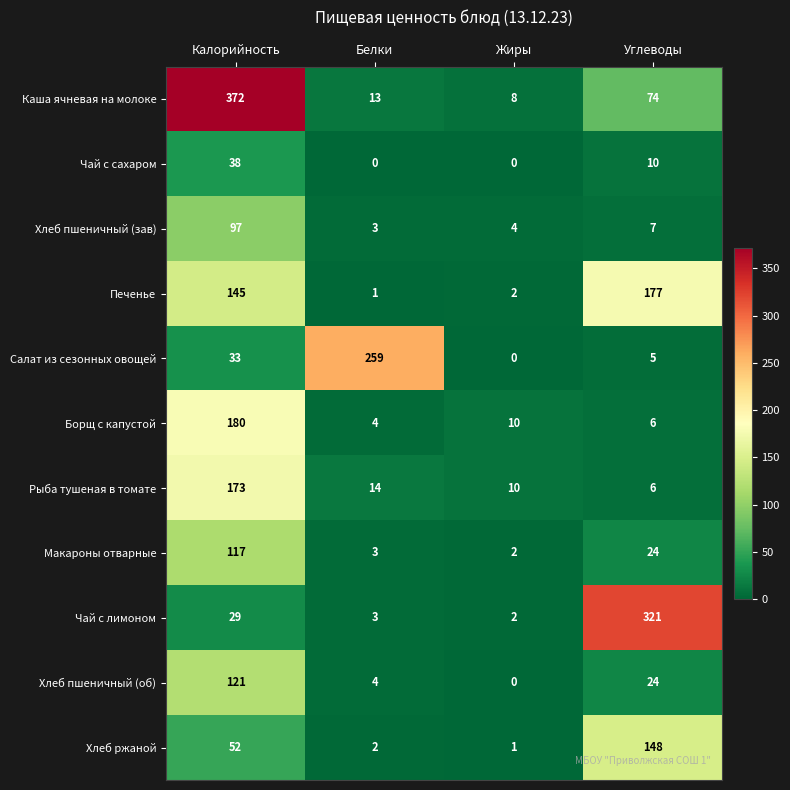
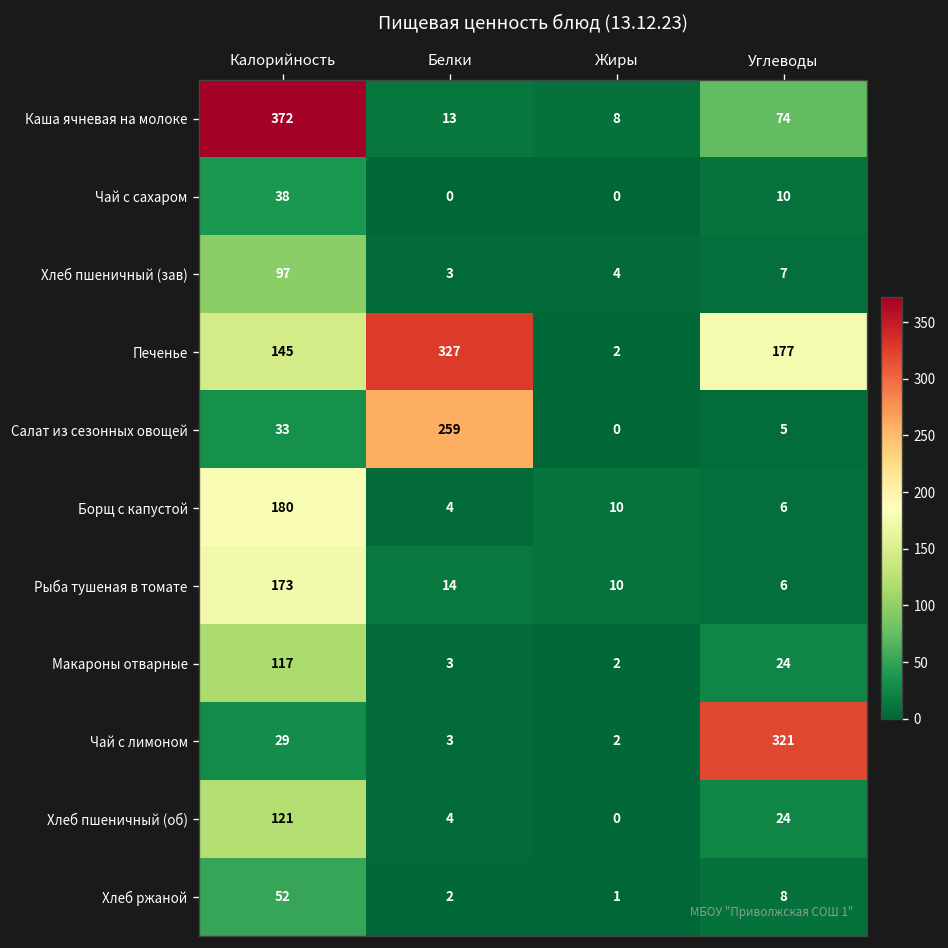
  {
    "Каша ячневая на молоке": {
      "Калорийность": 372,
      "Белки": 13,
      "Жиры": 8,
      "Углеводы": 74
    },
    "Чай с сахаром": {
      "Калорийность": 38,
      "Белки": 0,
      "Жиры": 0,
      "Углеводы": 10
    },
    "Хлеб пшеничный (зав)": {
      "Калорийность": 97,
      "Белки": 3,
      "Жиры": 4,
      "Углеводы": 7
    },
    "Печенье": {
      "Калорийность": 145,
-     "Белки": 1,
+     "Белки": 327,
      "Жиры": 2,
      "Углеводы": 177
    },
    "Салат из сезонных овощей": {
      "Калорийность": 33,
      "Белки": 259,
      "Жиры": 0,
      "Углеводы": 5
    },
    "Борщ с капустой": {
      "Калорийность": 180,
      "Белки": 4,
      "Жиры": 10,
      "Углеводы": 6
    },
    "Рыба тушеная в томате": {
      "Калорийность": 173,
      "Белки": 14,
      "Жиры": 10,
      "Углеводы": 6
    },
    "Макароны отварные": {
      "Калорийность": 117,
      "Белки": 3,
      "Жиры": 2,
      "Углеводы": 24
    },
    "Чай с лимоном": {
      "Калорийность": 29,
      "Белки": 3,
      "Жиры": 2,
      "Углеводы": 321
    },
    "Хлеб пшеничный (об)": {
      "Калорийность": 121,
      "Белки": 4,
      "Жиры": 0,
      "Углеводы": 24
    },
    "Хлеб ржаной": {
      "Калорийность": 52,
      "Белки": 2,
      "Жиры": 1,
-     "Углеводы": 148
+     "Углеводы": 8
    }
  }
